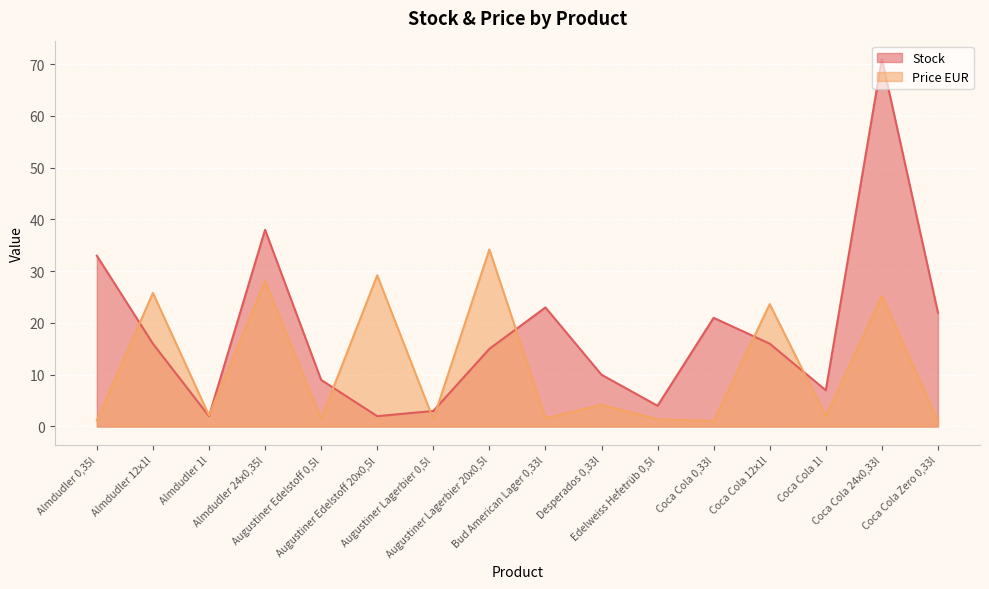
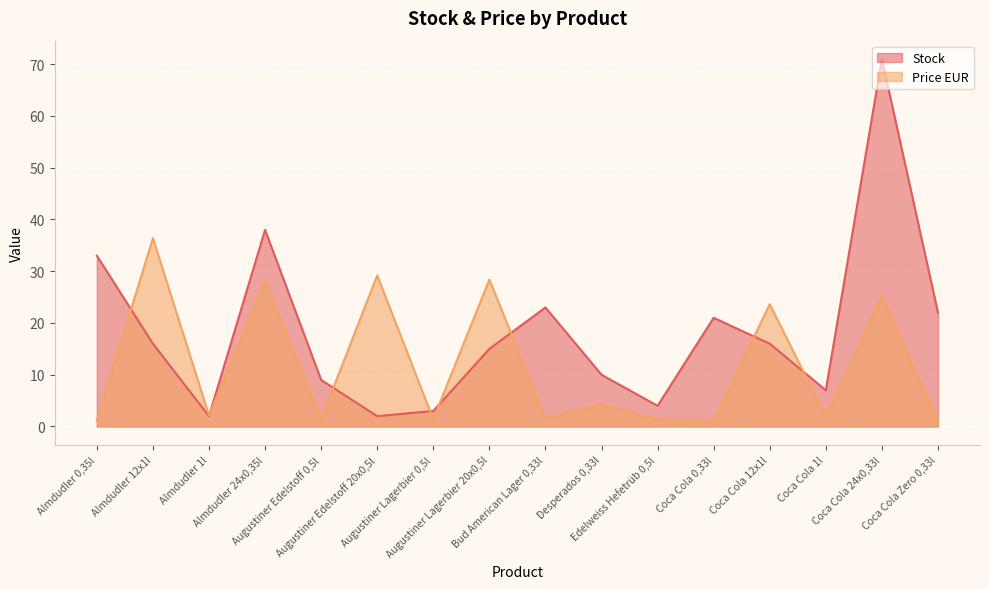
  {
    "Stock": {
      "Almdudler 0,35l": 33,
      "Almdudler 12x1l": 16,
      "Almdudler 24x0,35l": 38,
      "Augustiner Edelstoff 0,5l": 9,
      "Augustiner Edelstoff 20x0,5l": 2,
      "Augustiner Lagerbier 0,5l": 3,
      "Augustiner Lagerbier 20x0,5l": 15,
      "Bud American Lager 0,33l": 23,
      "Desperados 0,33l": 10,
      "Edelweiss Hefetrüb 0,5l": 4,
      "Coca Cola 0,33l": 21,
      "Coca Cola 12x1l": 16,
      "Coca Cola 1l": 7,
      "Coca Cola Zero 0,33l": 22
    },
    "Price EUR": {
      "Almdudler 0,35l": 1,
-     "Almdudler 12x1l": 26,
+     "Almdudler 12x1l": 36,
      "Almdudler 24x0,35l": 28,
      "Augustiner Edelstoff 0,5l": 1,
      "Augustiner Edelstoff 20x0,5l": 29,
      "Augustiner Lagerbier 0,5l": 1,
-     "Augustiner Lagerbier 20x0,5l": 34,
+     "Augustiner Lagerbier 20x0,5l": 28,
      "Bud American Lager 0,33l": 2,
      "Desperados 0,33l": 4,
      "Edelweiss Hefetrüb 0,5l": 1,
      "Coca Cola 0,33l": 1,
      "Coca Cola 12x1l": 24,
      "Coca Cola 1l": 2,
      "Coca Cola 24x0,33l": 25,
      "Coca Cola Zero 0,33l": 1
    }
  }
